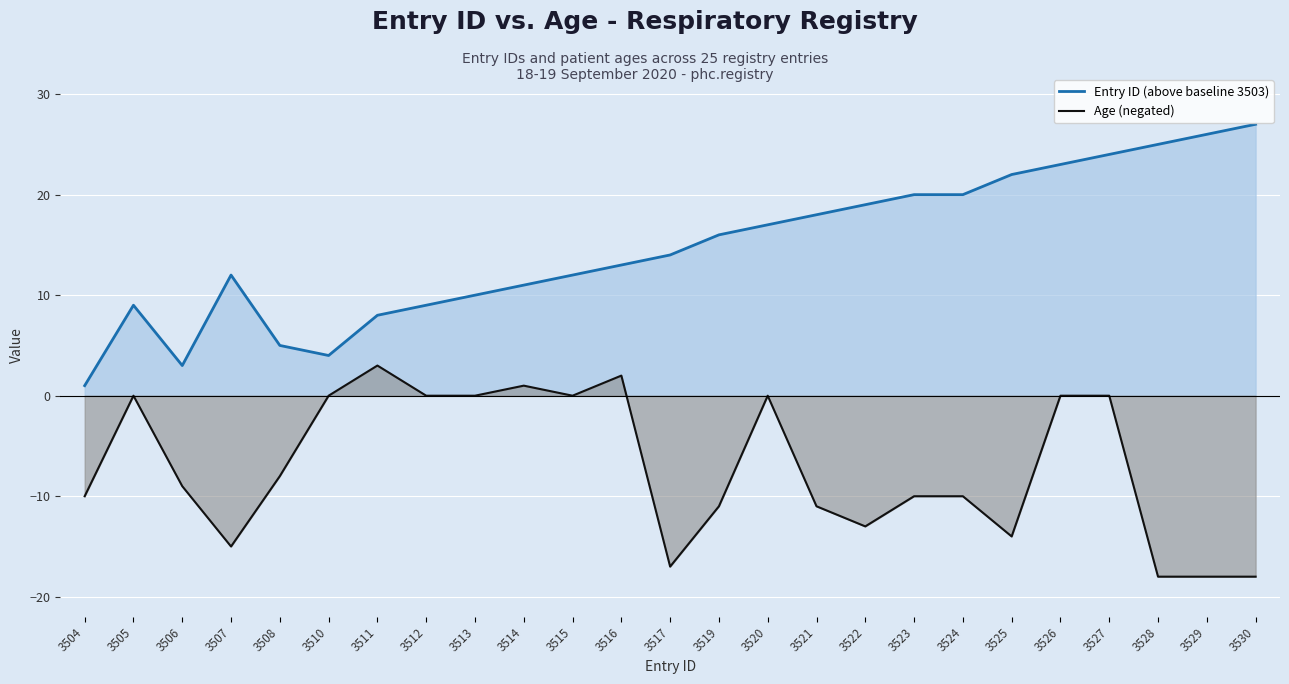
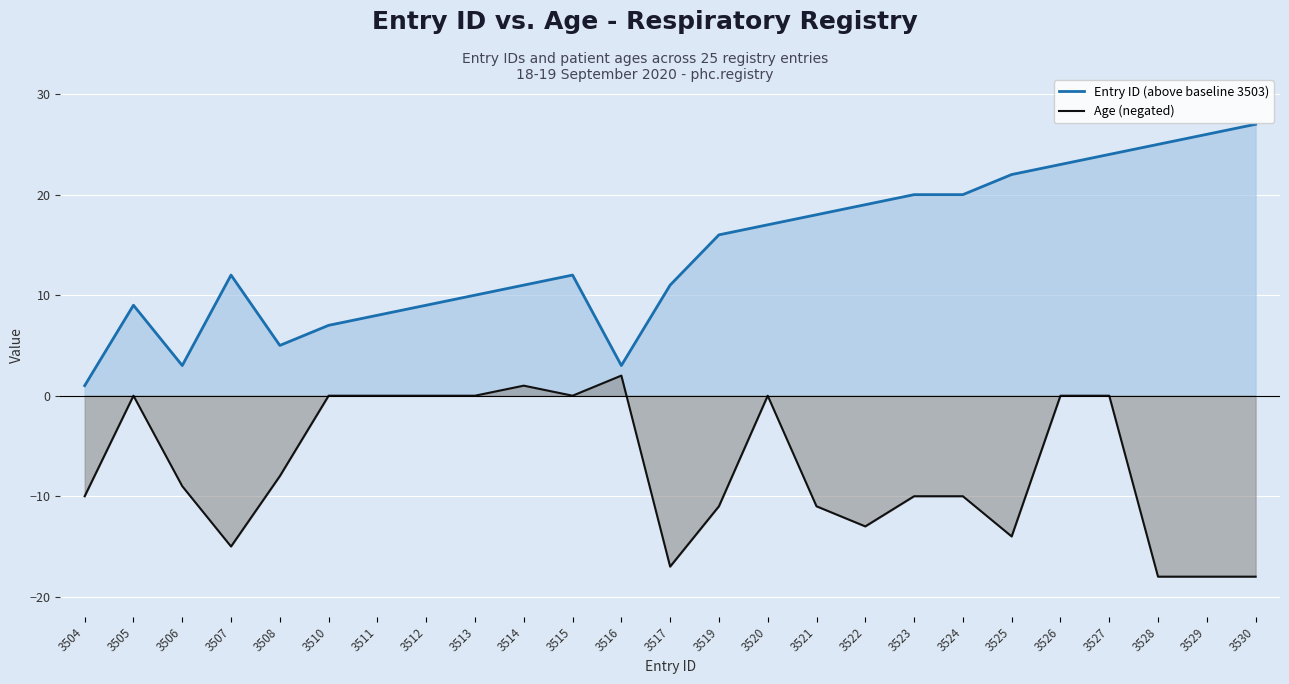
  {
    "Entry ID (above baseline 3503)": {
      "3504": 1.0,
      "3505": 9.0,
      "3506": 3.0,
      "3507": 12.0,
      "3508": 5.0,
-     "3510": 4.0,
+     "3510": 7.0,
      "3511": 8.0,
      "3512": 9.0,
      "3513": 10.0,
      "3514": 11.0,
      "3515": 12.0,
-     "3516": 13.0,
-     "3517": 14.0,
+     "3516": 3.0,
+     "3517": 11.0,
      "3519": 16.0,
      "3520": 17.0,
      "3521": 18.0,
      "3522": 19.0,
      "3523": 20.0,
      "3524": 20.0,
      "3525": 22.0,
      "3526": 23.0,
      "3527": 24.0,
      "3528": 25.0,
      "3529": 26.0,
      "3530": 27.0
    },
    "Age (negated)": {
      "3504": -10,
      "3506": -9,
      "3507": -15,
      "3508": -8,
-     "3511": 3,
+     "3511": 0,
      "3517": -17,
      "3519": -11,
      "3521": -11,
      "3522": -13,
      "3523": -10,
      "3524": -10,
      "3525": -14,
      "3528": -18,
      "3529": -18,
      "3530": -18
    }
  }
